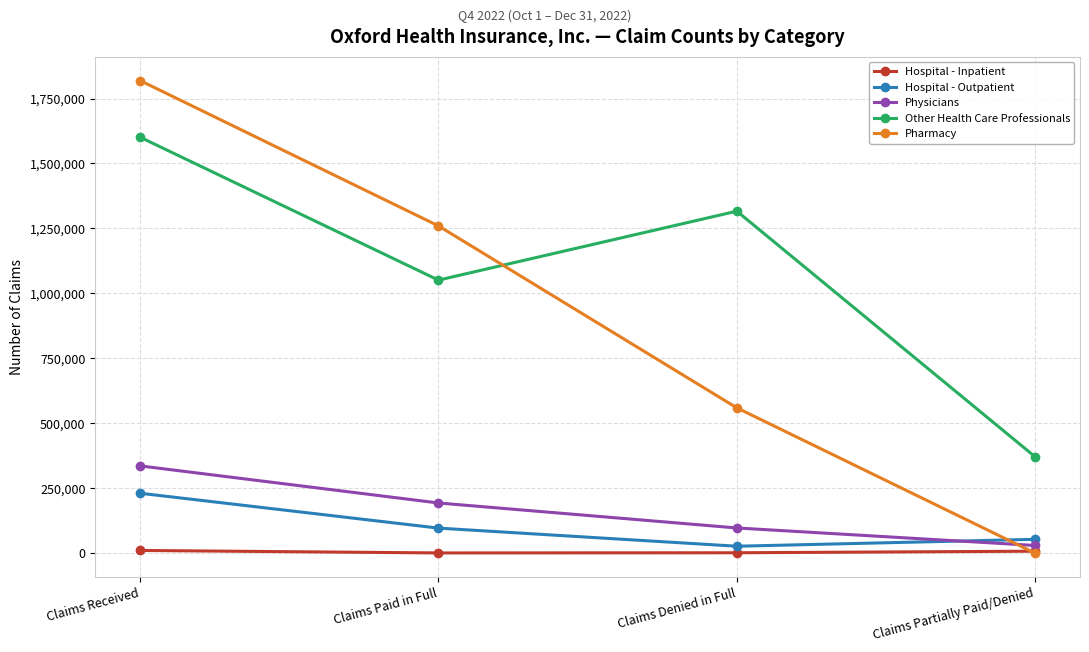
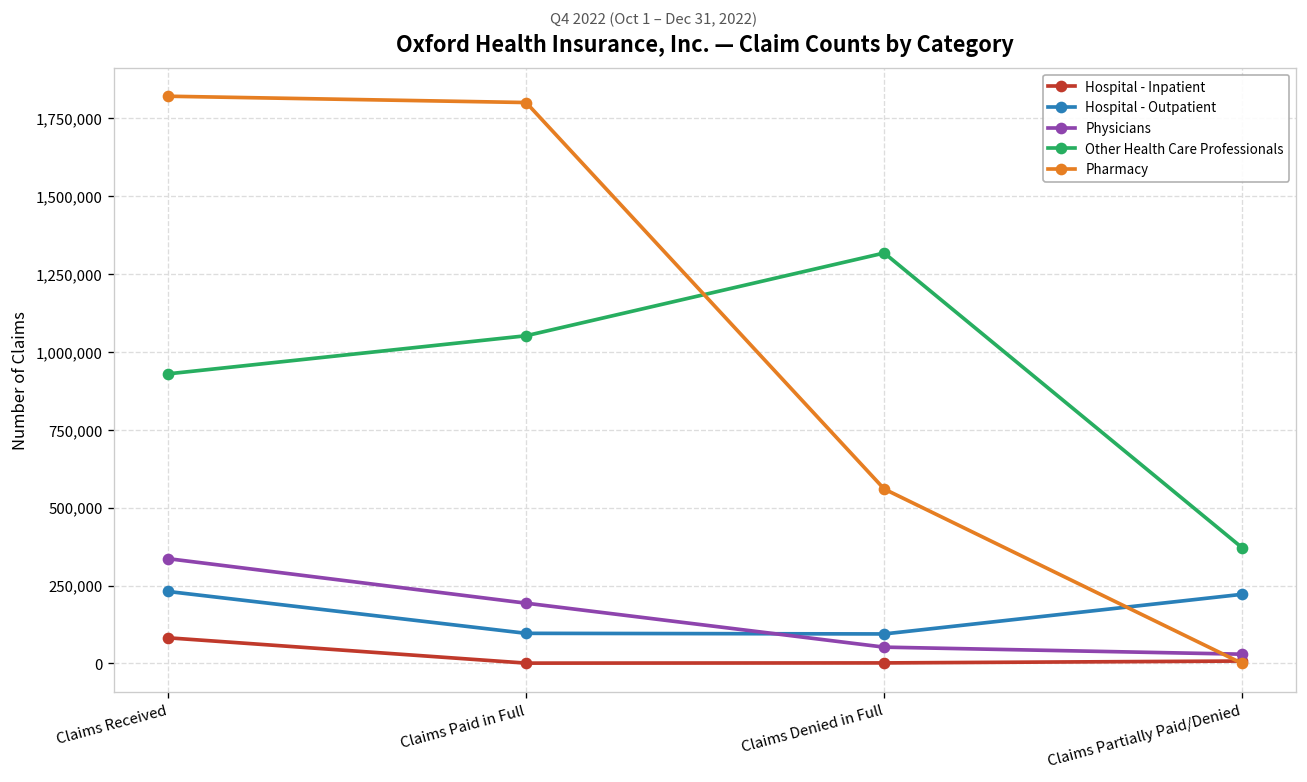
  {
    "Hospital - Inpatient": {
-     "Claims Received": "10,000",
+     "Claims Received": "80,000",
      "Claims Paid in Full": "0",
      "Claims Denied in Full": "0"
    },
    "Hospital - Outpatient": {
      "Claims Received": "230,000",
      "Claims Paid in Full": "100,000",
-     "Claims Denied in Full": "30,000",
-     "Claims Partially Paid/Denied": "50,000"
+     "Claims Denied in Full": "90,000",
+     "Claims Partially Paid/Denied": "220,000"
    },
    "Physicians": {
      "Claims Received": "340,000",
      "Claims Paid in Full": "190,000",
-     "Claims Denied in Full": "100,000",
+     "Claims Denied in Full": "50,000",
      "Claims Partially Paid/Denied": "30,000"
    },
    "Other Health Care Professionals": {
-     "Claims Received": "1,600,000",
+     "Claims Received": "930,000",
      "Claims Paid in Full": "1,050,000",
      "Claims Denied in Full": "1,320,000",
      "Claims Partially Paid/Denied": "370,000"
    },
    "Pharmacy": {
      "Claims Received": "1,820,000",
-     "Claims Paid in Full": "1,260,000",
+     "Claims Paid in Full": "1,800,000",
      "Claims Denied in Full": "560,000"
    }
  }
